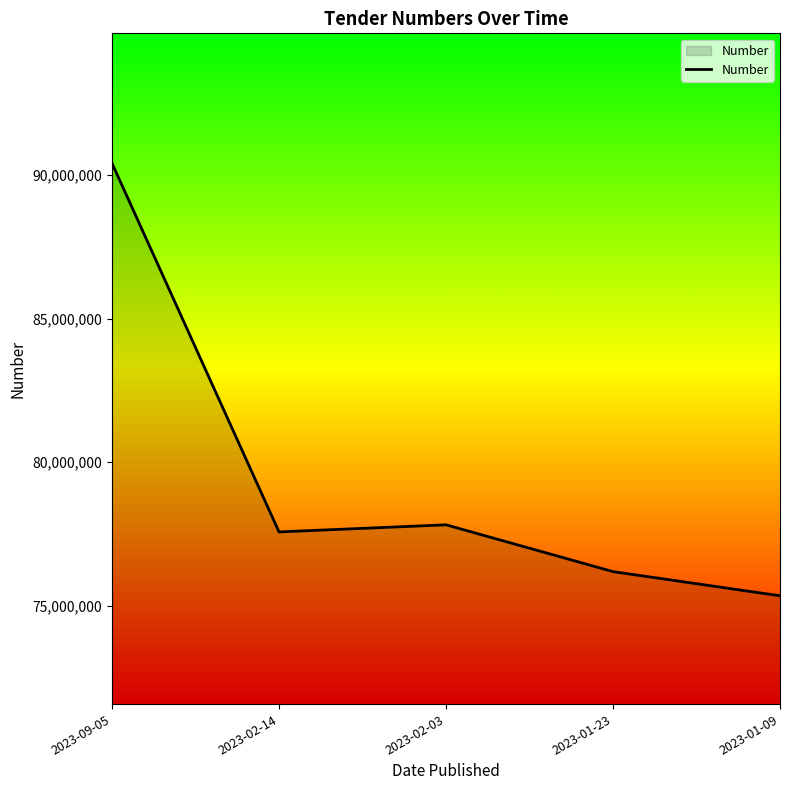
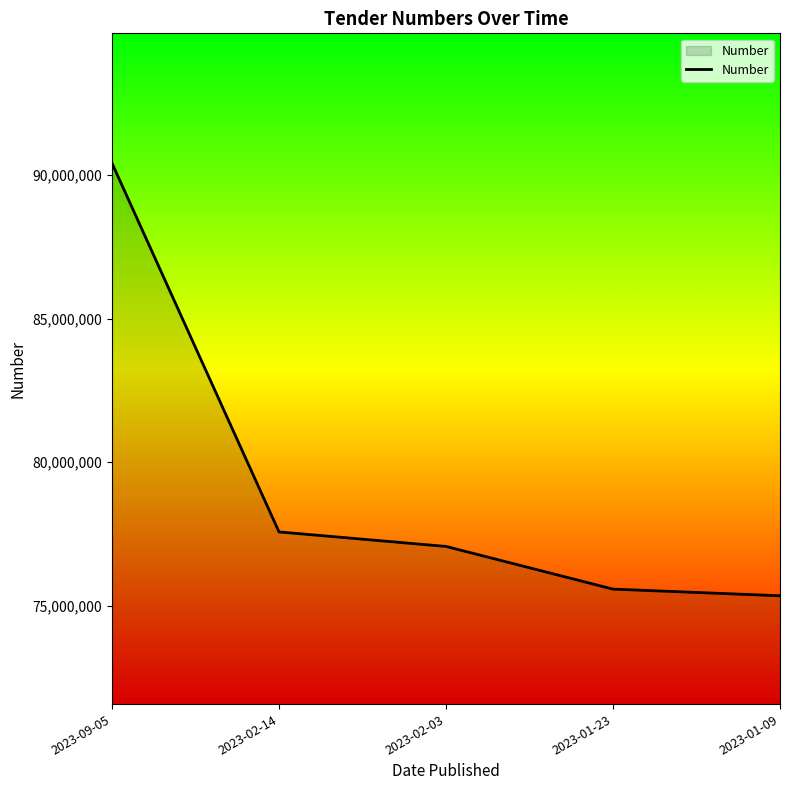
  {
    "2023-09-05": "90,400,000",
    "2023-02-14": "77,600,000",
-   "2023-02-03": "77,800,000",
-   "2023-01-23": "76,200,000",
+   "2023-02-03": "77,100,000",
+   "2023-01-23": "75,600,000",
    "2023-01-09": "75,400,000"
  }
